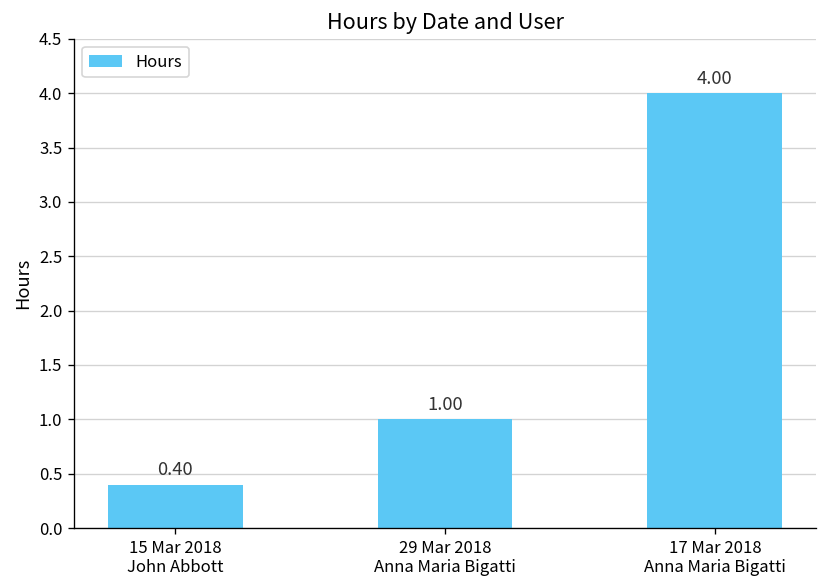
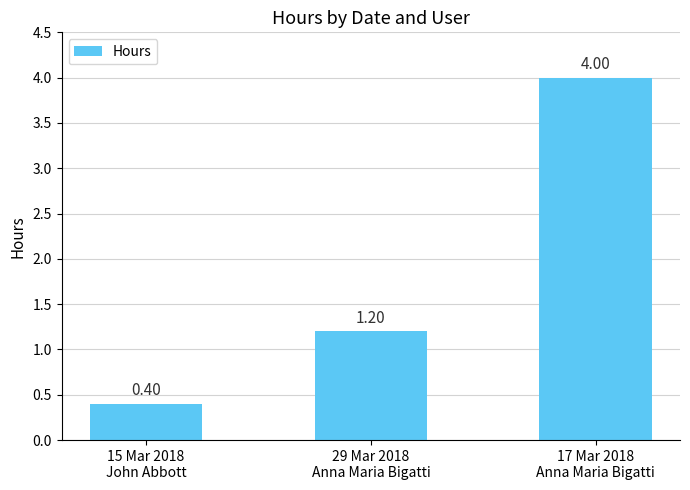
  {
    "15 Mar 2018 John Abbott": 0.40,
-   "29 Mar 2018 Anna Maria Bigatti": 1.00,
+   "29 Mar 2018 Anna Maria Bigatti": 1.20,
    "17 Mar 2018 Anna Maria Bigatti": 4.00
  }
